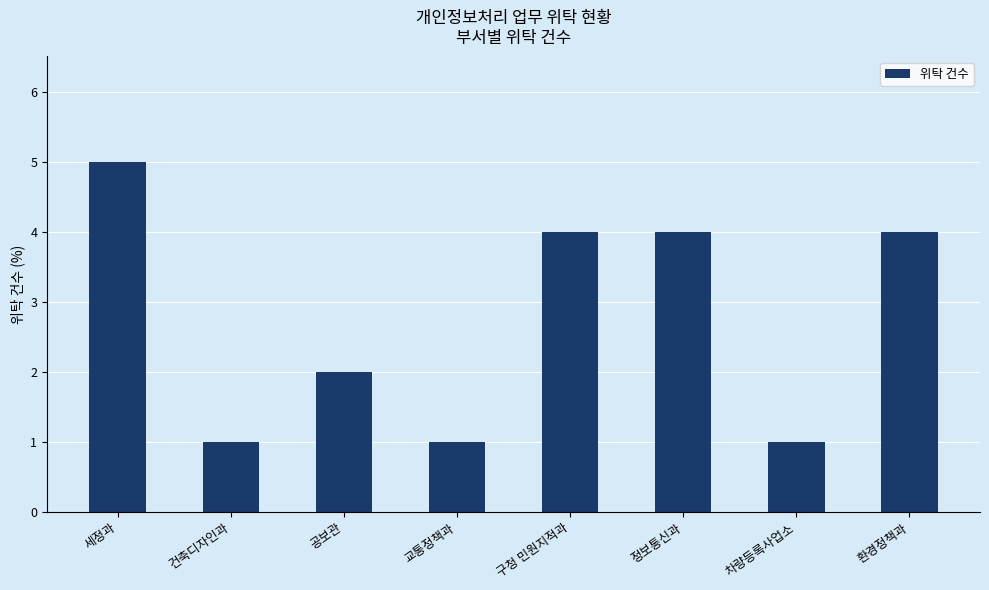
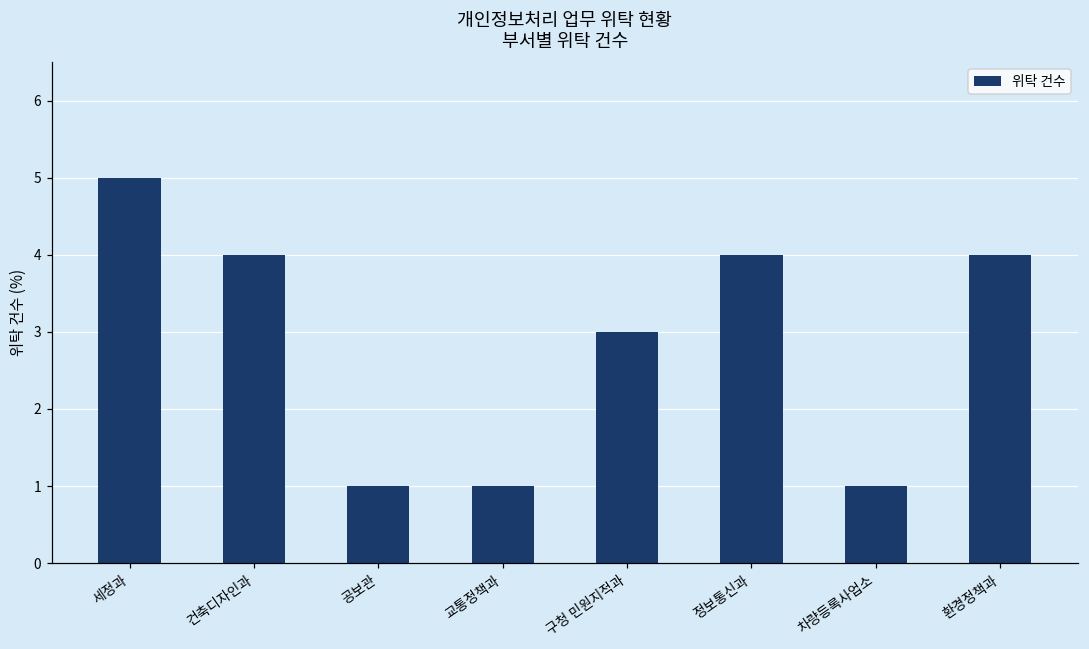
  {
    "세정과": 5,
-   "건축디자인과": 1,
-   "공보관": 2,
+   "건축디자인과": 4,
+   "공보관": 1,
    "교통정책과": 1,
-   "구청 민원지적과": 4,
+   "구청 민원지적과": 3,
    "정보통신과": 4,
    "차량등록사업소": 1,
    "환경정책과": 4
  }
